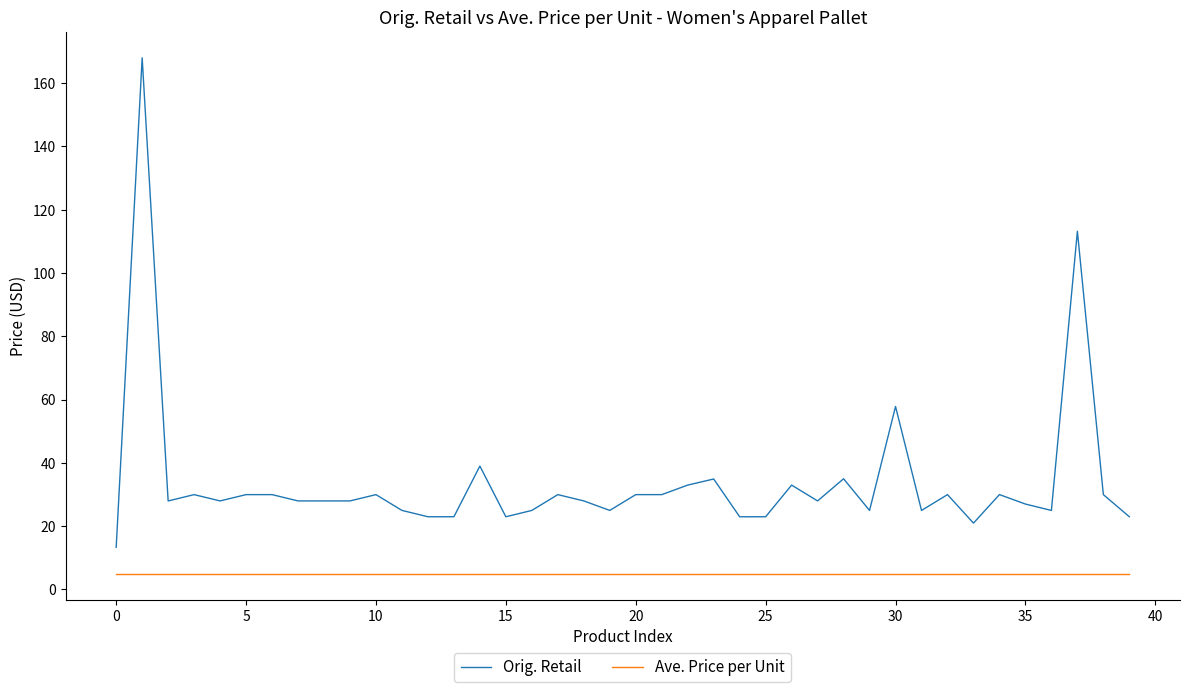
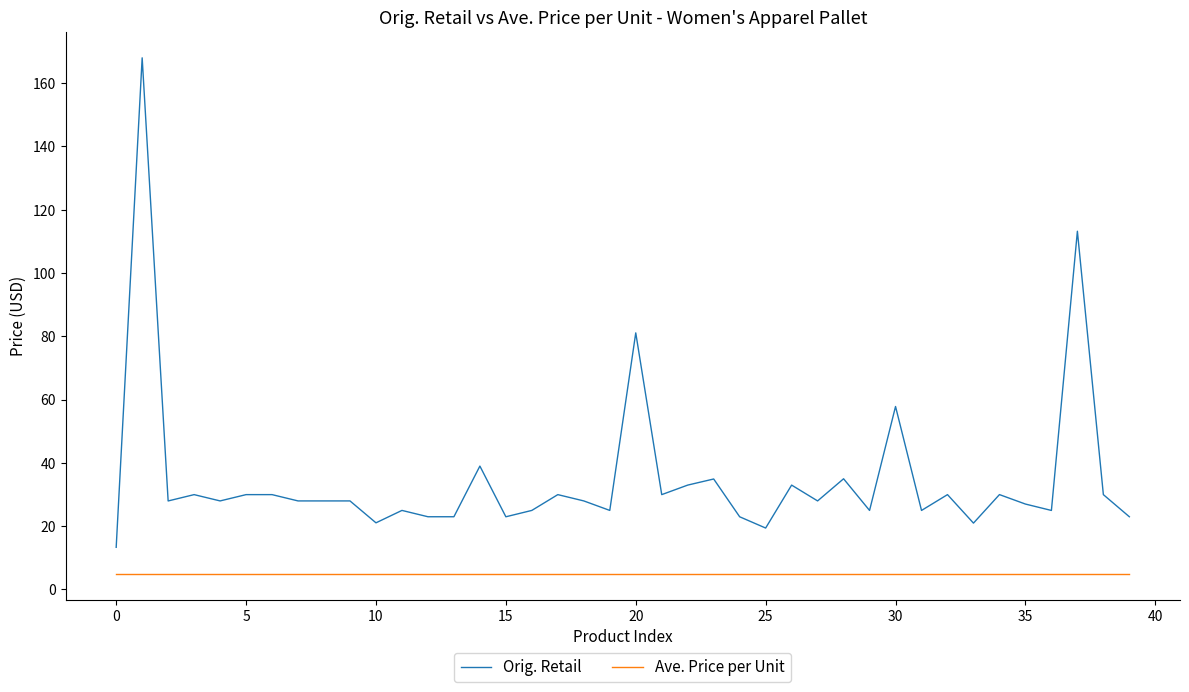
  {
    "Orig. Retail": {
      "0": 13,
      "5": 30,
-     "10": 30,
+     "10": 21,
      "15": 23,
-     "20": 30,
-     "25": 23,
+     "20": 81,
+     "25": 19,
      "30": 58,
      "35": 27
    },
    "Ave. Price per Unit": {
      "0": 5,
      "5": 5,
      "10": 5,
      "15": 5,
      "20": 5,
      "25": 5,
      "30": 5,
      "35": 5
    }
  }
